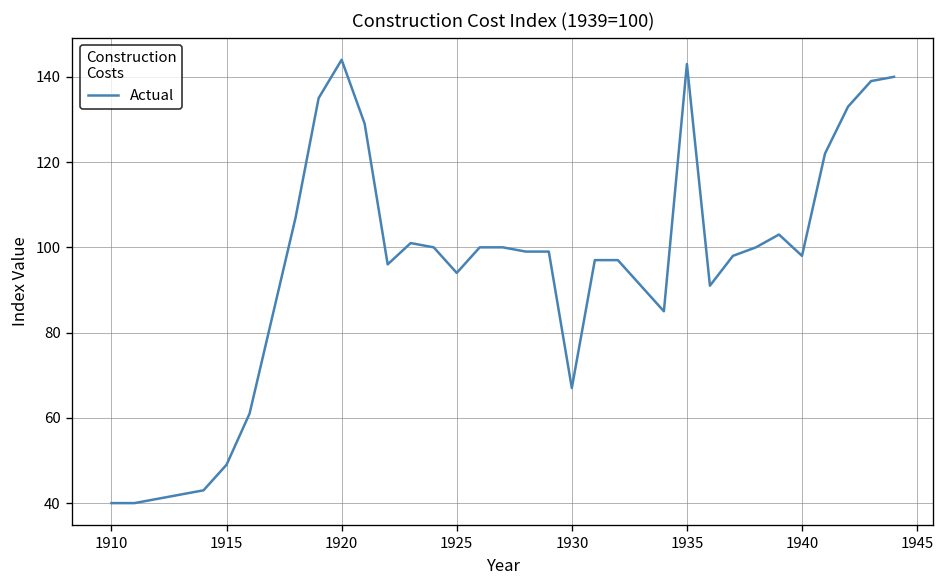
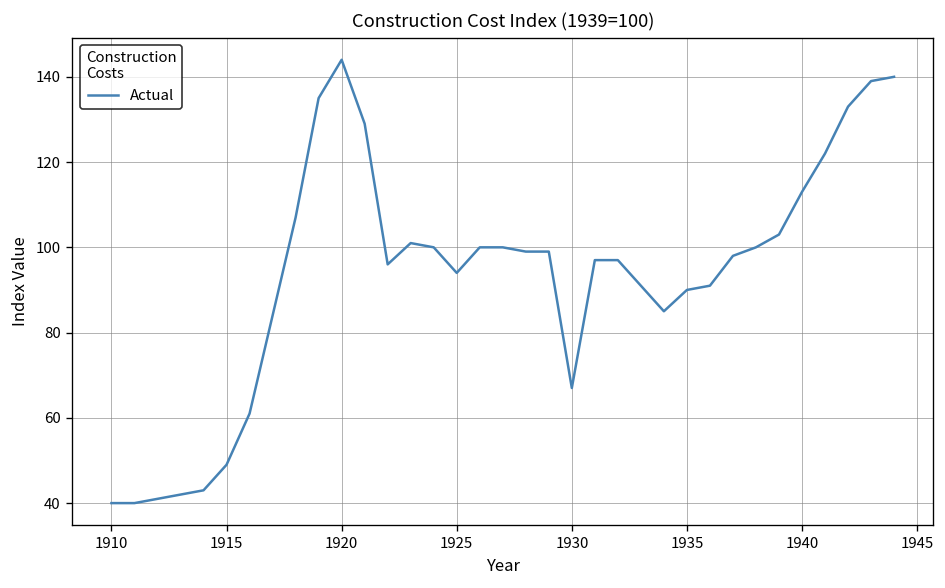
  {
    "1910": 40,
    "1915": 49,
    "1920": 144,
    "1925": 94,
    "1930": 67,
-   "1935": 143,
-   "1940": 98
+   "1935": 90,
+   "1940": 113
  }
